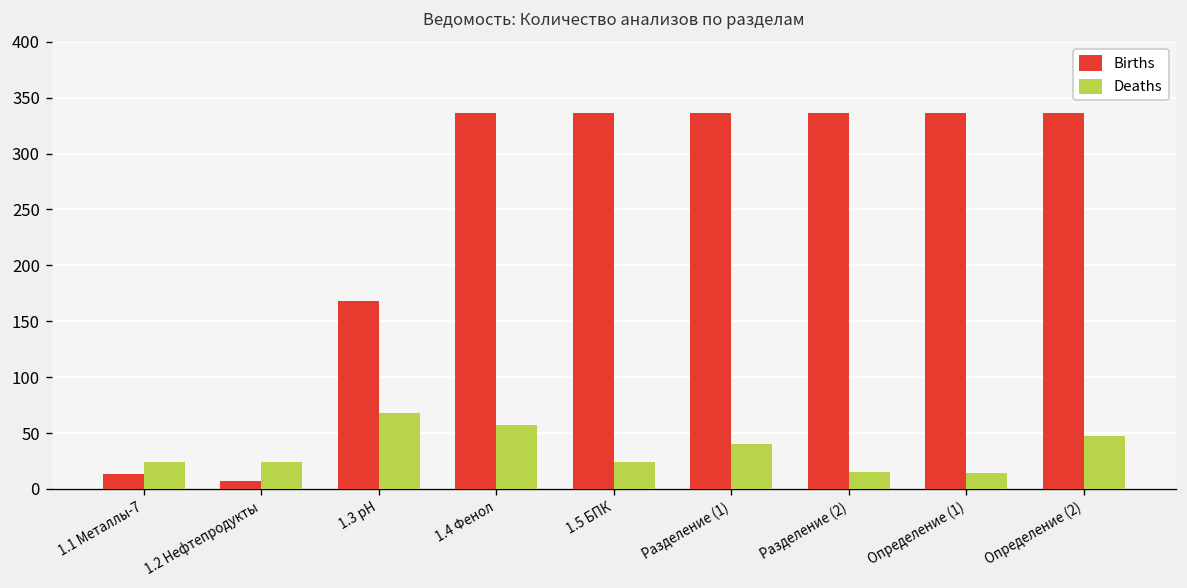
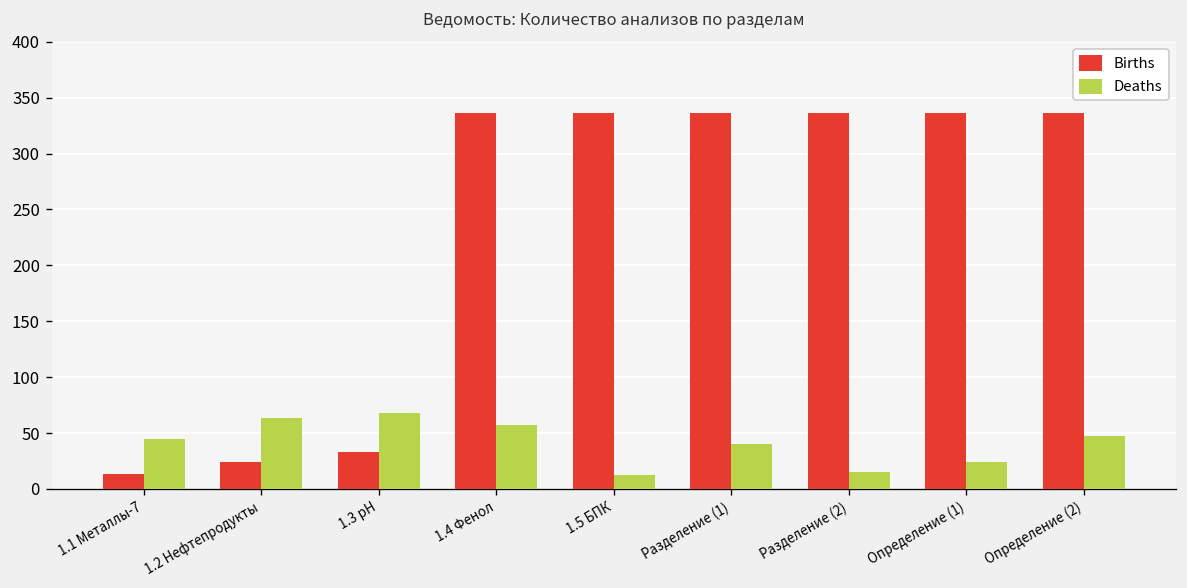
  {
    "Births": {
      "1.1 Металлы-7": 10,
-     "1.2 Нефтепродукты": 10,
-     "1.3 рН": 170,
+     "1.2 Нефтепродукты": 20,
+     "1.3 рН": 30,
      "1.4 Фенол": 340,
      "1.5 БПК": 340,
      "Разделение (1)": 340,
      "Разделение (2)": 340,
      "Определение (1)": 340,
      "Определение (2)": 340
    },
    "Deaths": {
-     "1.1 Металлы-7": 20,
-     "1.2 Нефтепродукты": 20,
+     "1.1 Металлы-7": 50,
+     "1.2 Нефтепродукты": 60,
      "1.3 рН": 70,
      "1.4 Фенол": 60,
-     "1.5 БПК": 20,
+     "1.5 БПК": 10,
      "Разделение (1)": 40,
      "Разделение (2)": 20,
-     "Определение (1)": 10,
+     "Определение (1)": 20,
      "Определение (2)": 50
    }
  }
